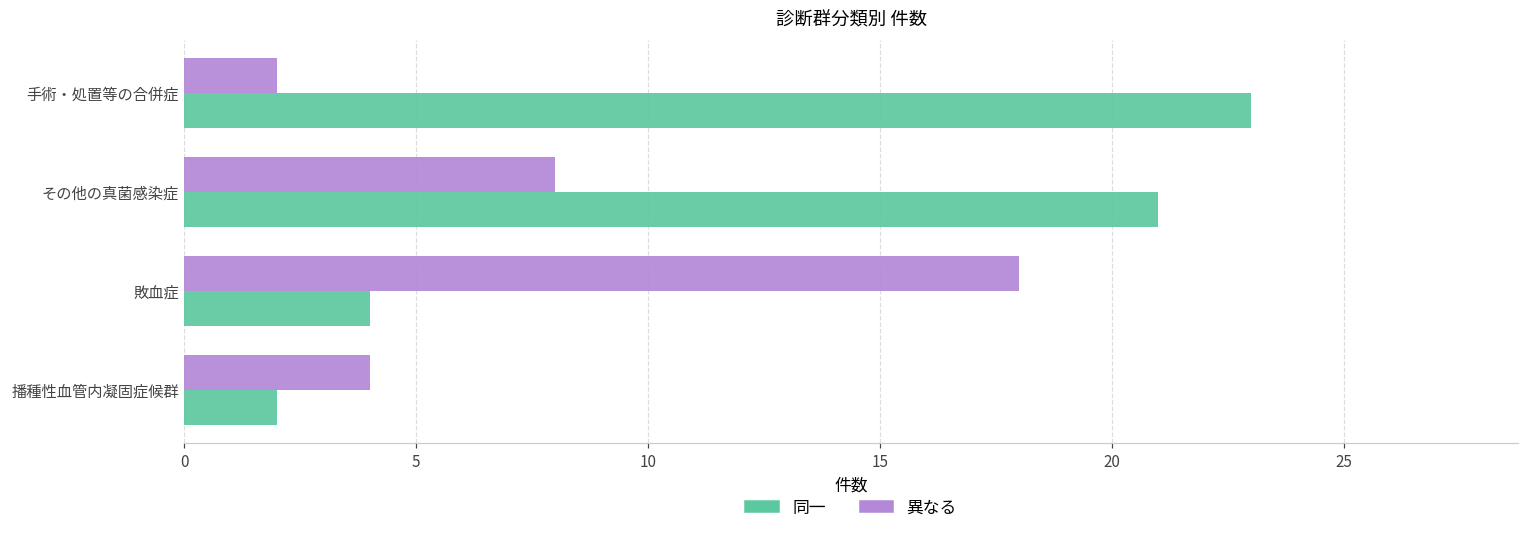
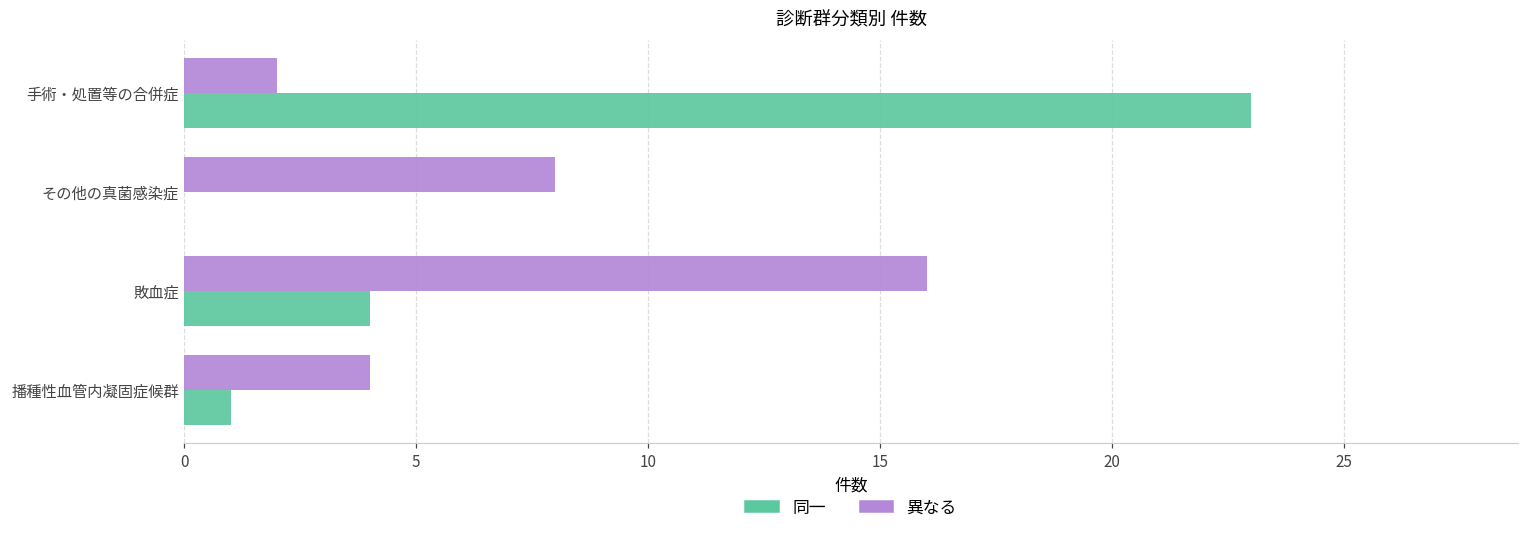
  {
    "同一": {
      "手術・処置等の合併症": 23,
-     "その他の真菌感染症": 21,
+     "その他の真菌感染症": 0,
      "敗血症": 4,
-     "播種性血管内凝固症候群": 2
+     "播種性血管内凝固症候群": 1
    },
    "異なる": {
      "手術・処置等の合併症": 2,
      "その他の真菌感染症": 8,
-     "敗血症": 18,
+     "敗血症": 16,
      "播種性血管内凝固症候群": 4
    }
  }
